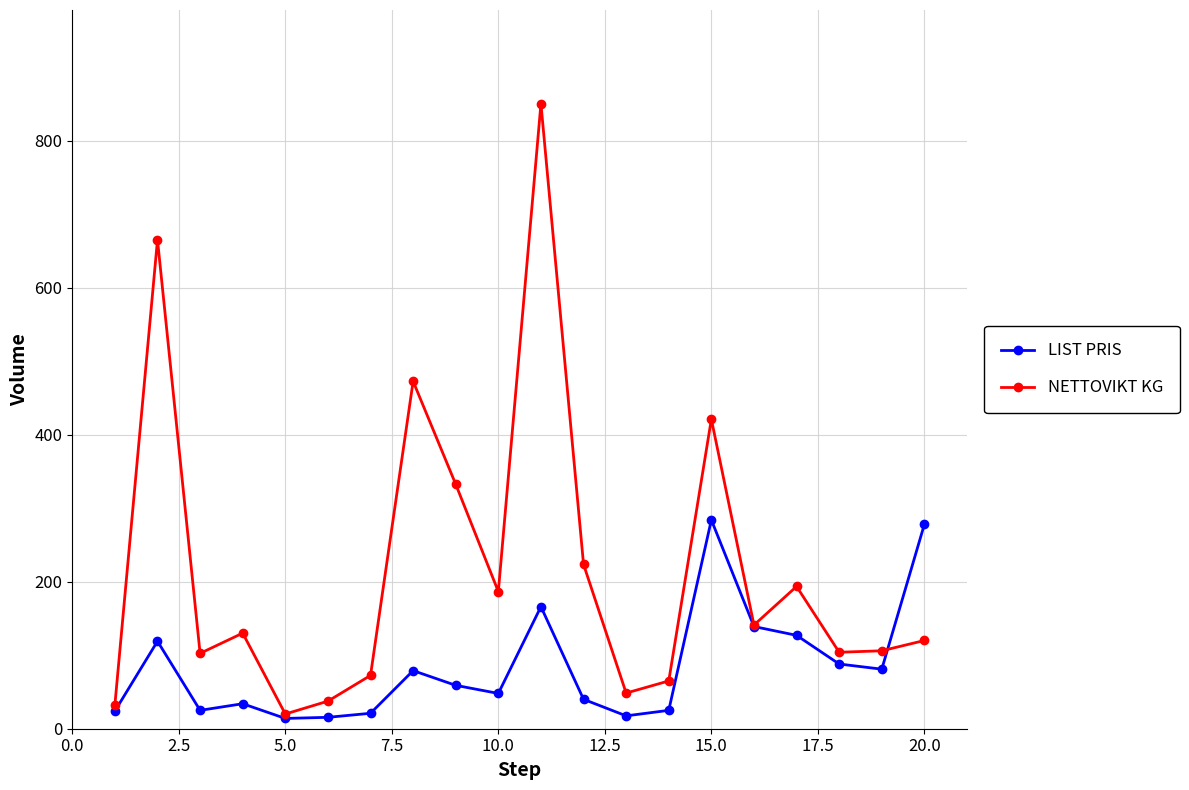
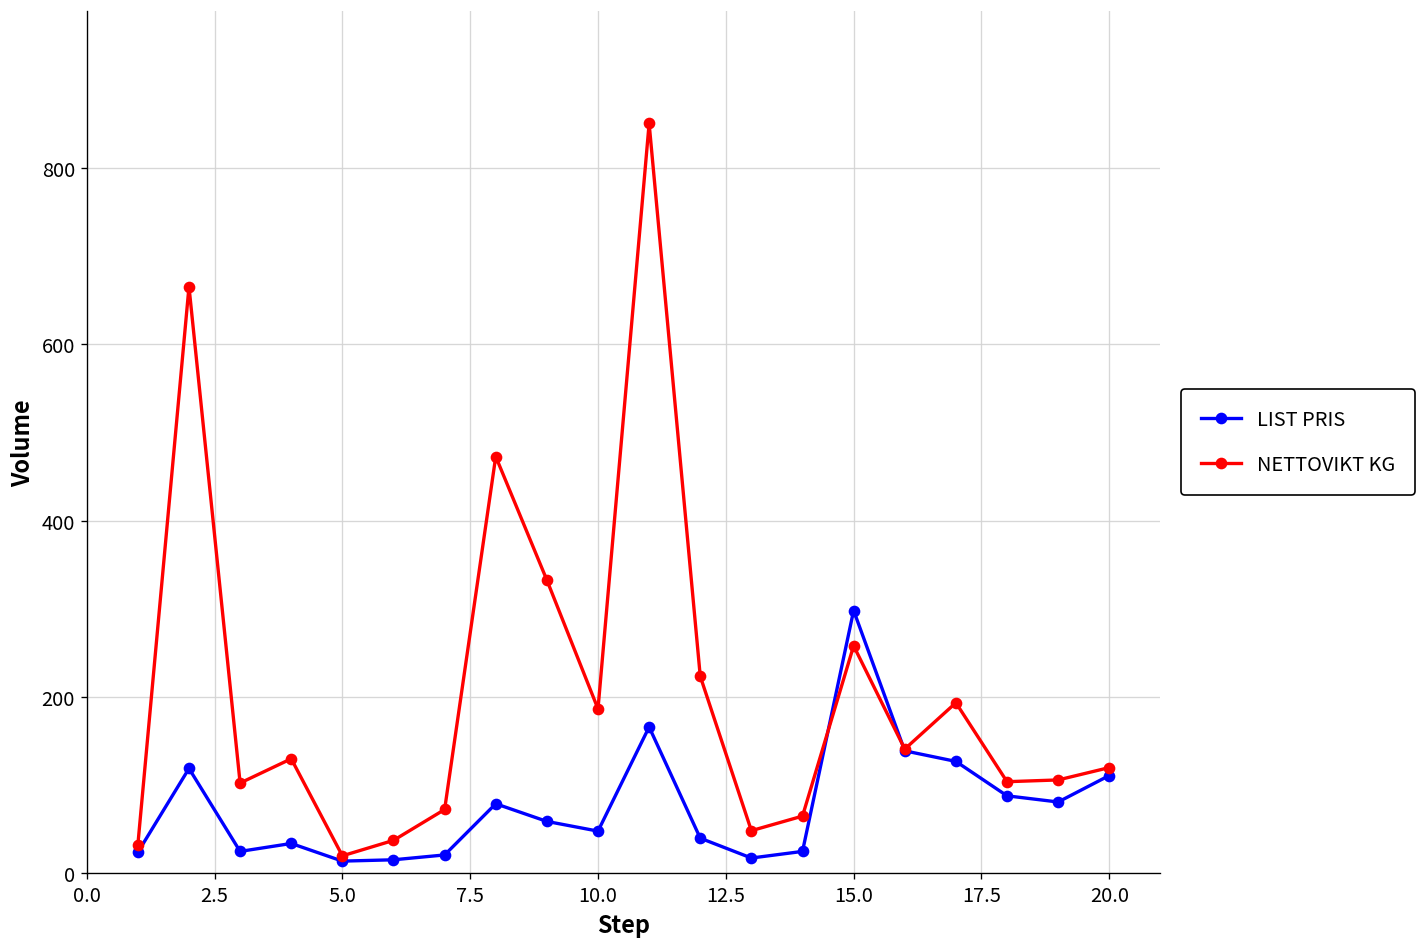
  {
    "LIST PRIS": {
      "5.0": 10,
      "10.0": 50,
-     "15.0": 280,
-     "20.0": 280
+     "15.0": 300,
+     "20.0": 110
    },
    "NETTOVIKT KG": {
      "5.0": 20,
      "10.0": 190,
-     "15.0": 420,
+     "15.0": 260,
      "20.0": 120
    }
  }
